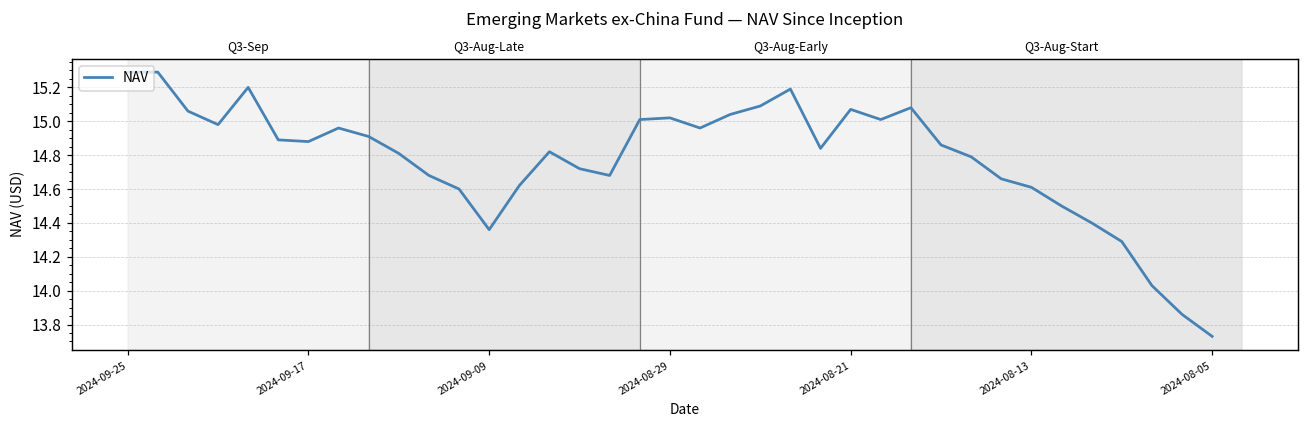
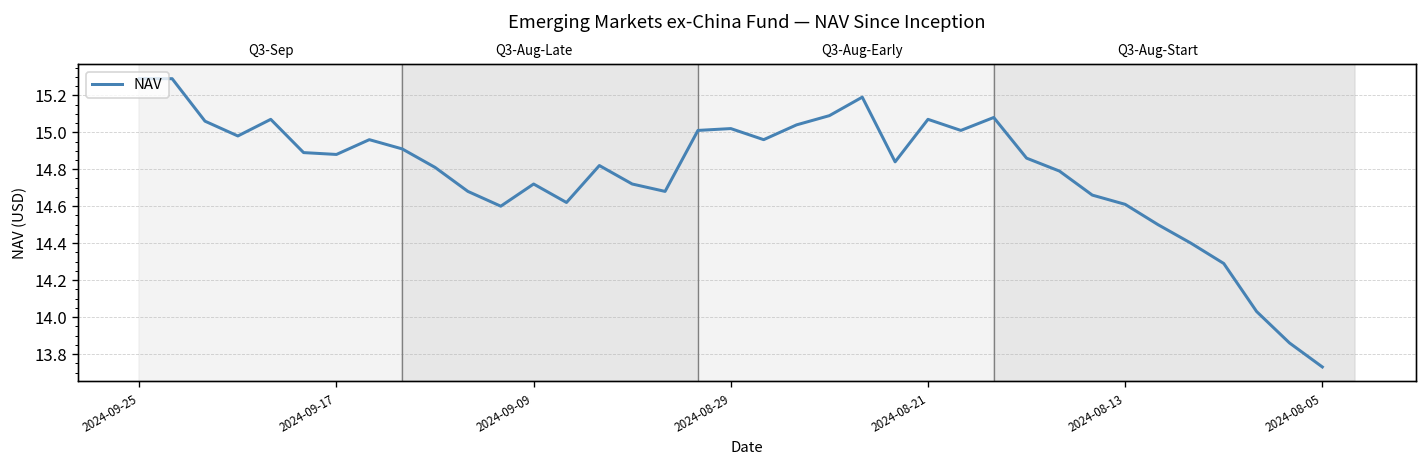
  {
-   "Q3-Sep": 15.20,
+   "Q3-Sep": 15.07,
    "2024-09-17": 14.88,
-   "2024-09-09": 14.36,
+   "2024-09-09": 14.72,
    "2024-08-29": 15.02,
    "Q3-Aug-Early": 15.19,
    "2024-08-21": 15.07,
    "2024-08-13": 14.61,
    "Q3-Aug-Start": 14.50,
    "2024-08-05": 13.73
  }
